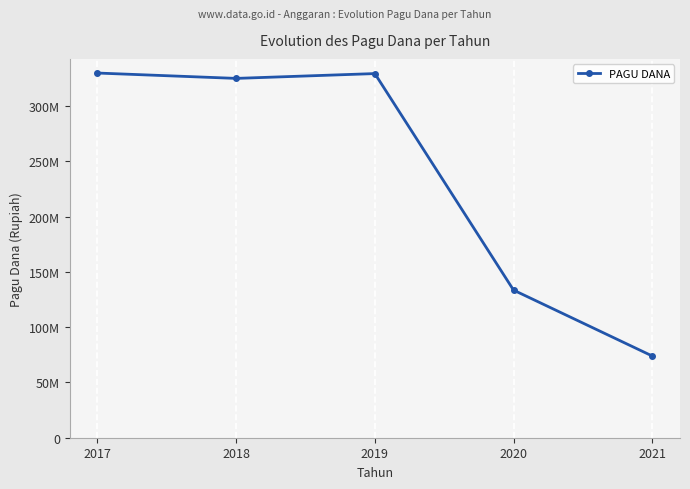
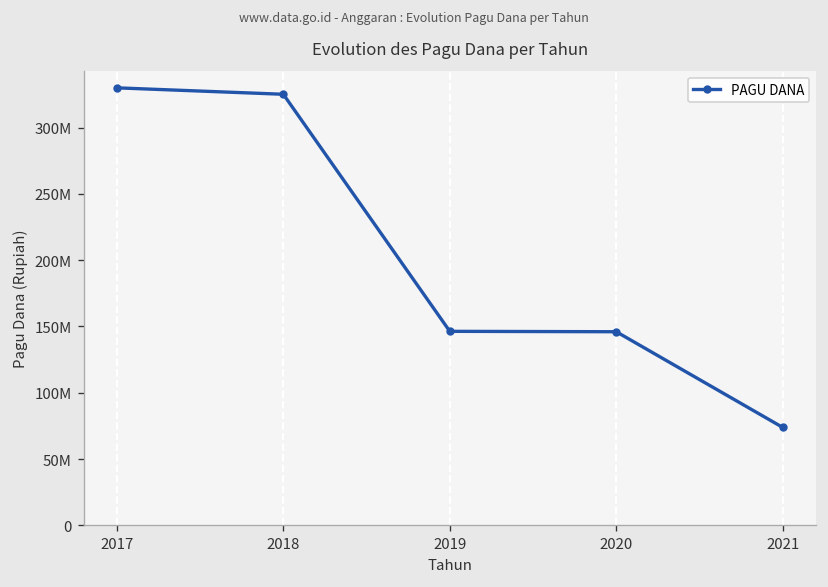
  {
    "2017": 330000000,
    "2018": 325000000,
-   "2019": 329000000,
-   "2020": 134000000,
+   "2019": 146000000,
+   "2020": 146000000,
    "2021": 74000000
  }
